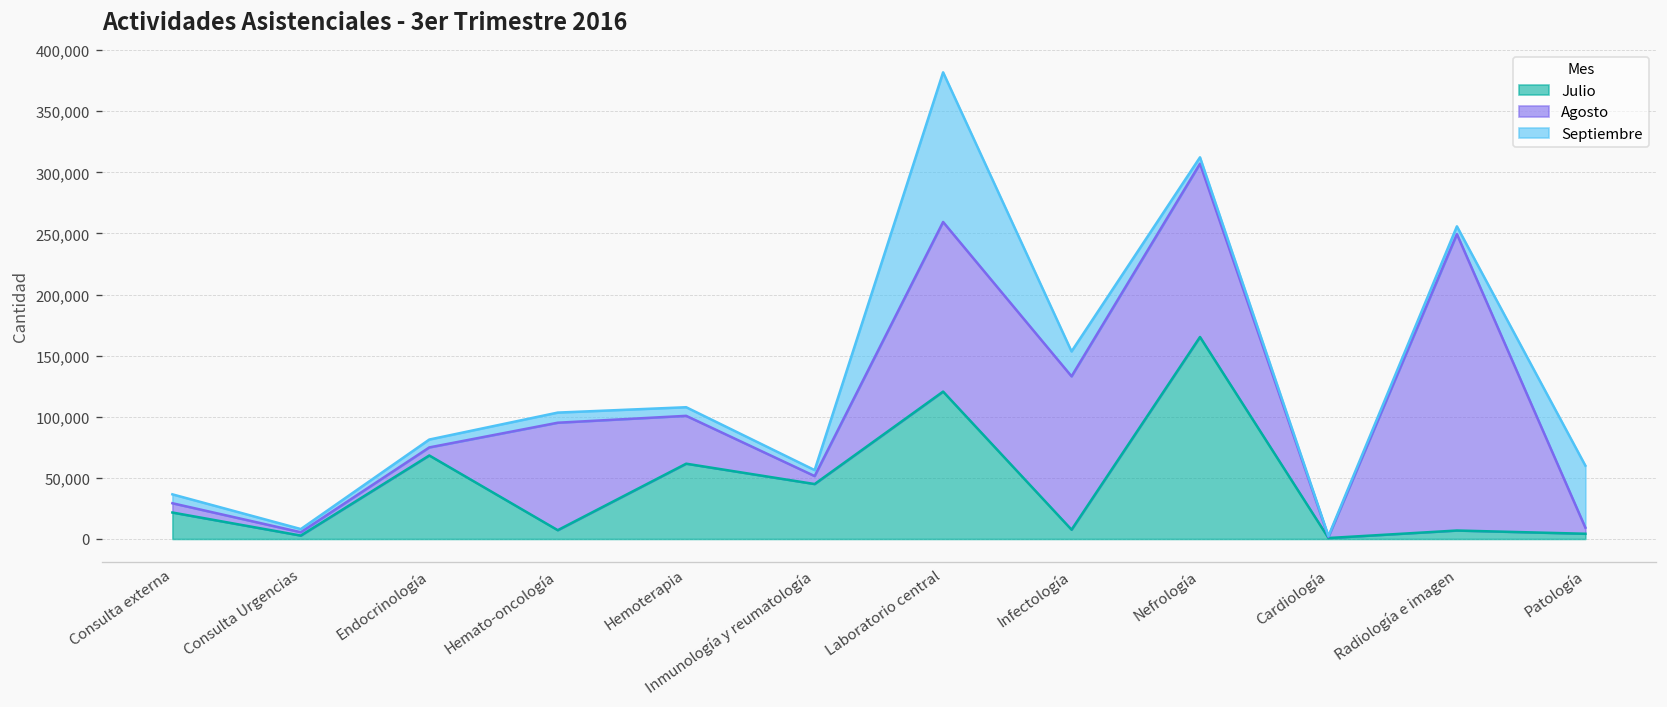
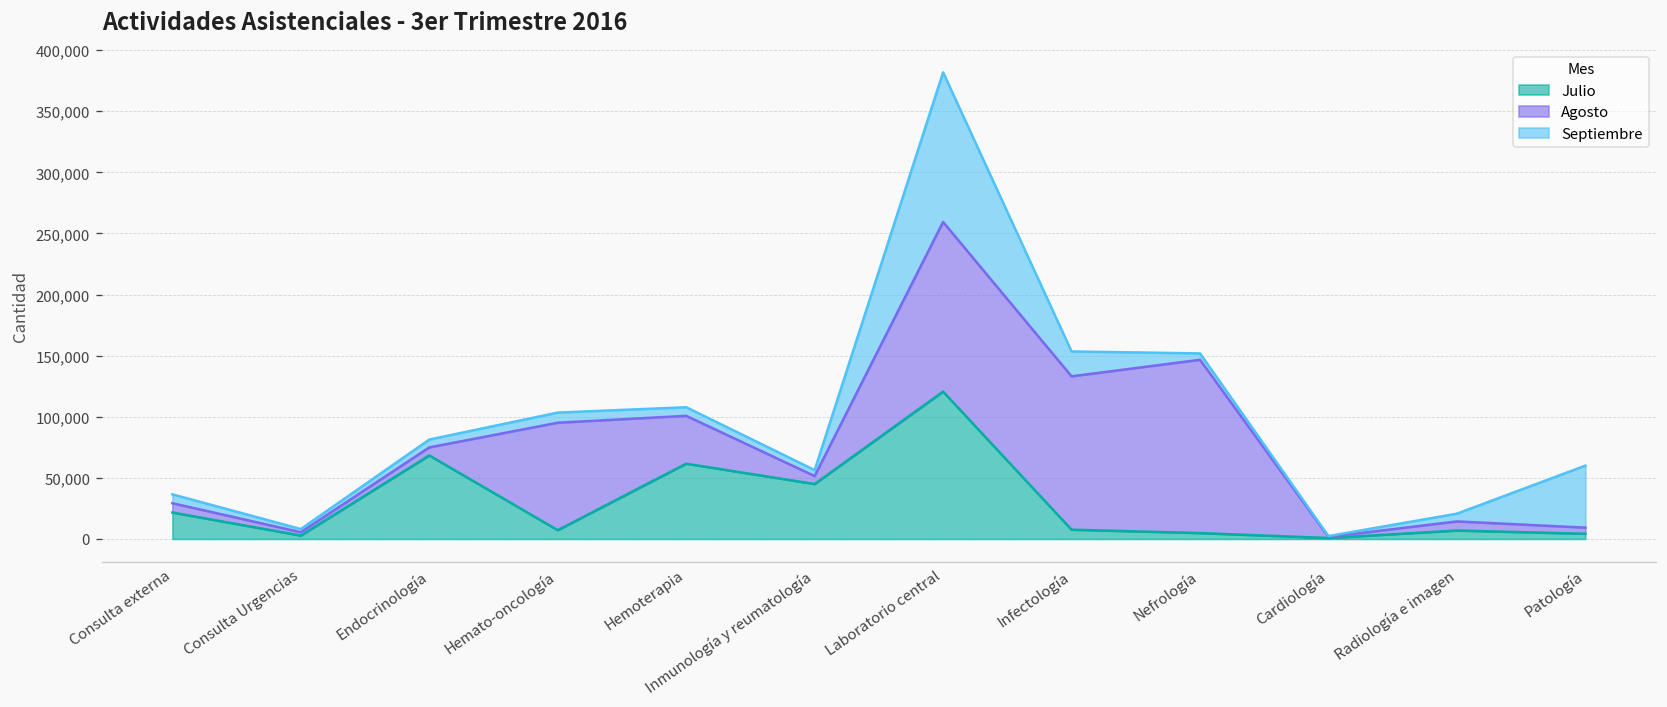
  {
    "Julio": {
      "Consulta externa": "22,000",
      "Consulta Urgencias": "3,000",
      "Endocrinología": "68,000",
      "Hemato-oncología": "7,000",
      "Hemoterapia": "62,000",
      "Inmunología y reumatología": "45,000",
      "Laboratorio central": "121,000",
      "Infectología": "8,000",
-     "Nefrología": "165,000",
+     "Nefrología": "5,000",
      "Radiología e imagen": "7,000",
      "Patología": "4,000"
    },
    "Agosto": {
      "Consulta externa": "8,000",
      "Consulta Urgencias": "3,000",
      "Endocrinología": "7,000",
      "Hemato-oncología": "88,000",
      "Hemoterapia": "39,000",
      "Inmunología y reumatología": "7,000",
      "Laboratorio central": "139,000",
      "Infectología": "125,000",
      "Nefrología": "142,000",
-     "Radiología e imagen": "243,000",
+     "Radiología e imagen": "7,000",
      "Patología": "5,000"
    },
    "Septiembre": {
      "Consulta externa": "7,000",
      "Consulta Urgencias": "3,000",
      "Endocrinología": "6,000",
      "Hemato-oncología": "8,000",
      "Hemoterapia": "7,000",
      "Inmunología y reumatología": "5,000",
      "Laboratorio central": "122,000",
      "Infectología": "20,000",
      "Nefrología": "5,000",
      "Radiología e imagen": "6,000",
      "Patología": "51,000"
    }
  }
